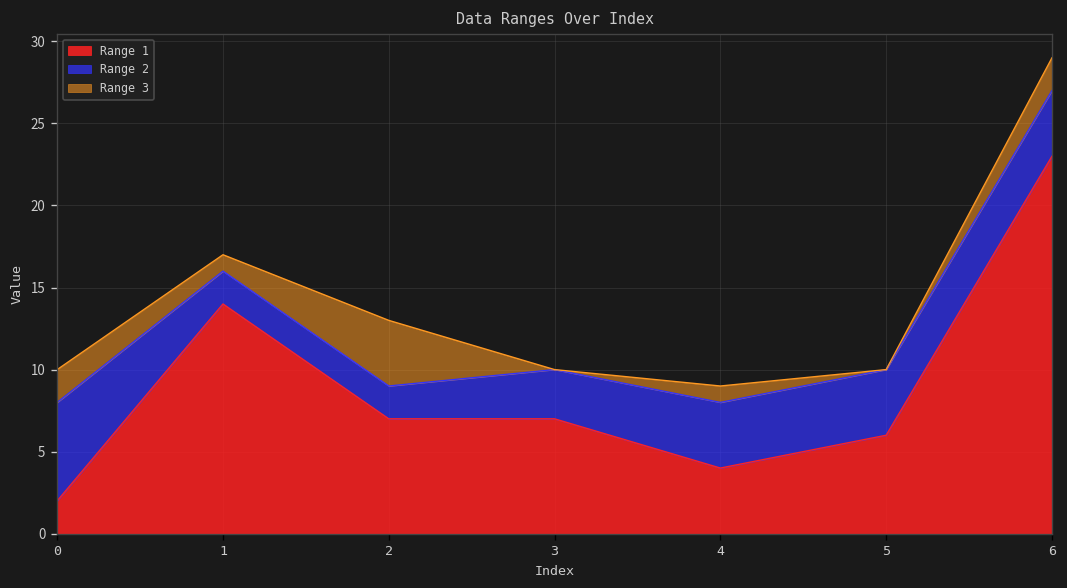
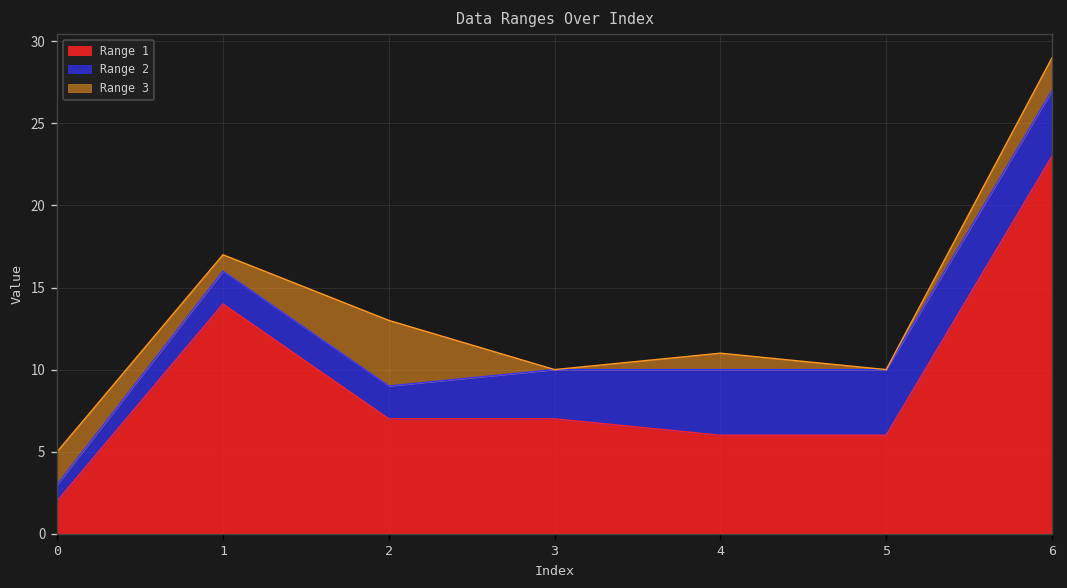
  {
    "Range 1": {
      "0": 2,
      "1": 14,
      "2": 7,
      "3": 7,
-     "4": 4,
+     "4": 6,
      "5": 6,
      "6": 23
    },
    "Range 2": {
-     "0": 6,
+     "0": 1,
      "1": 2,
      "2": 2,
      "4": 4,
      "6": 4
    },
    "Range 3": {
      "0": 2,
      "1": 1,
      "2": 4,
      "4": 1,
      "6": 2
    }
  }
